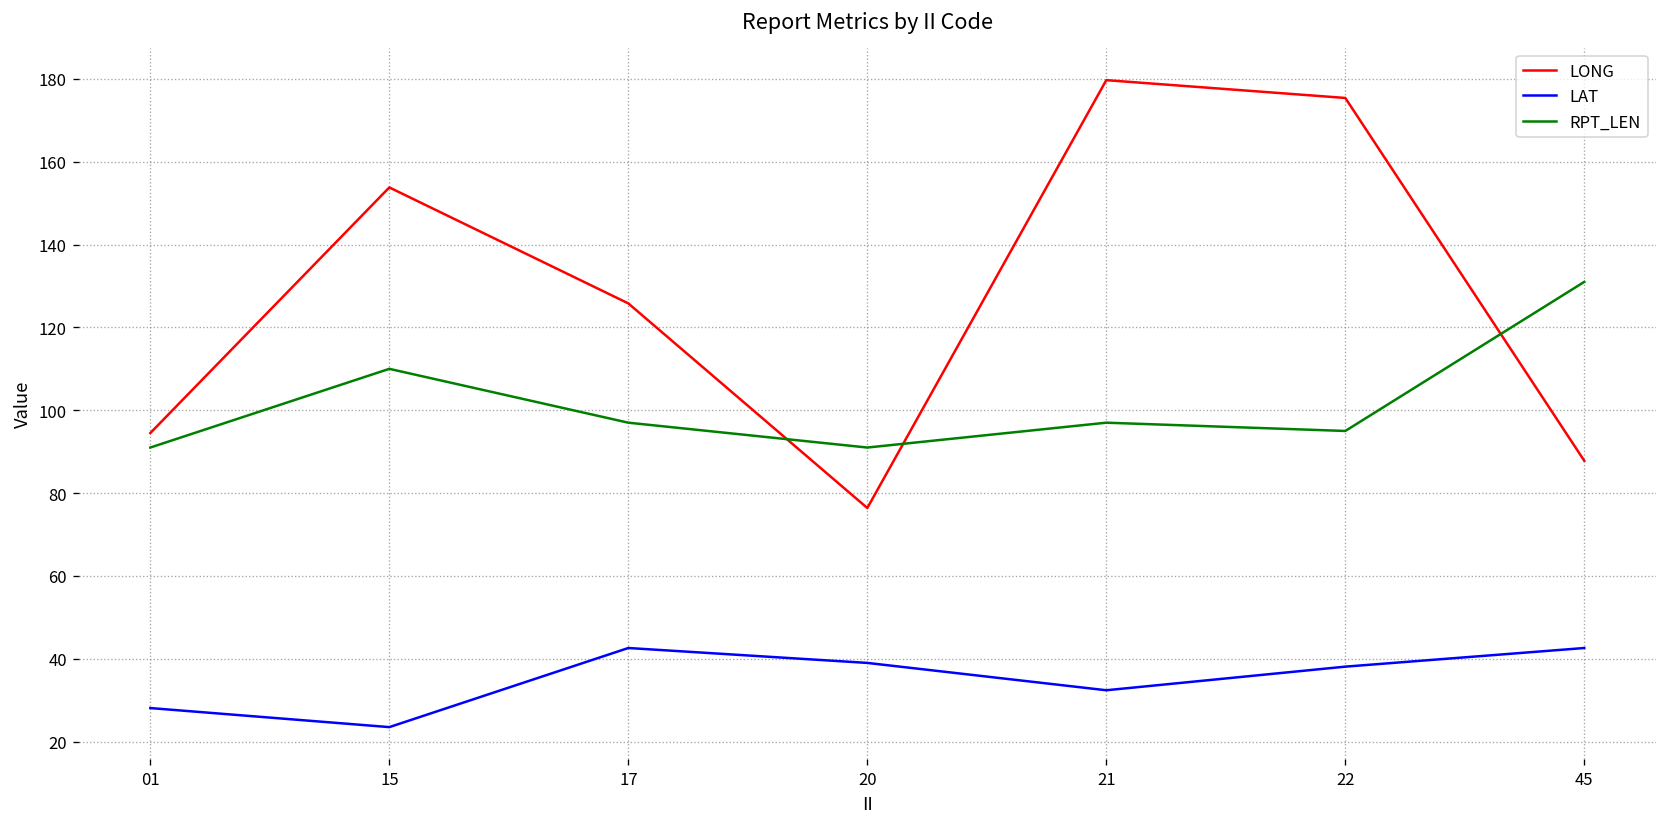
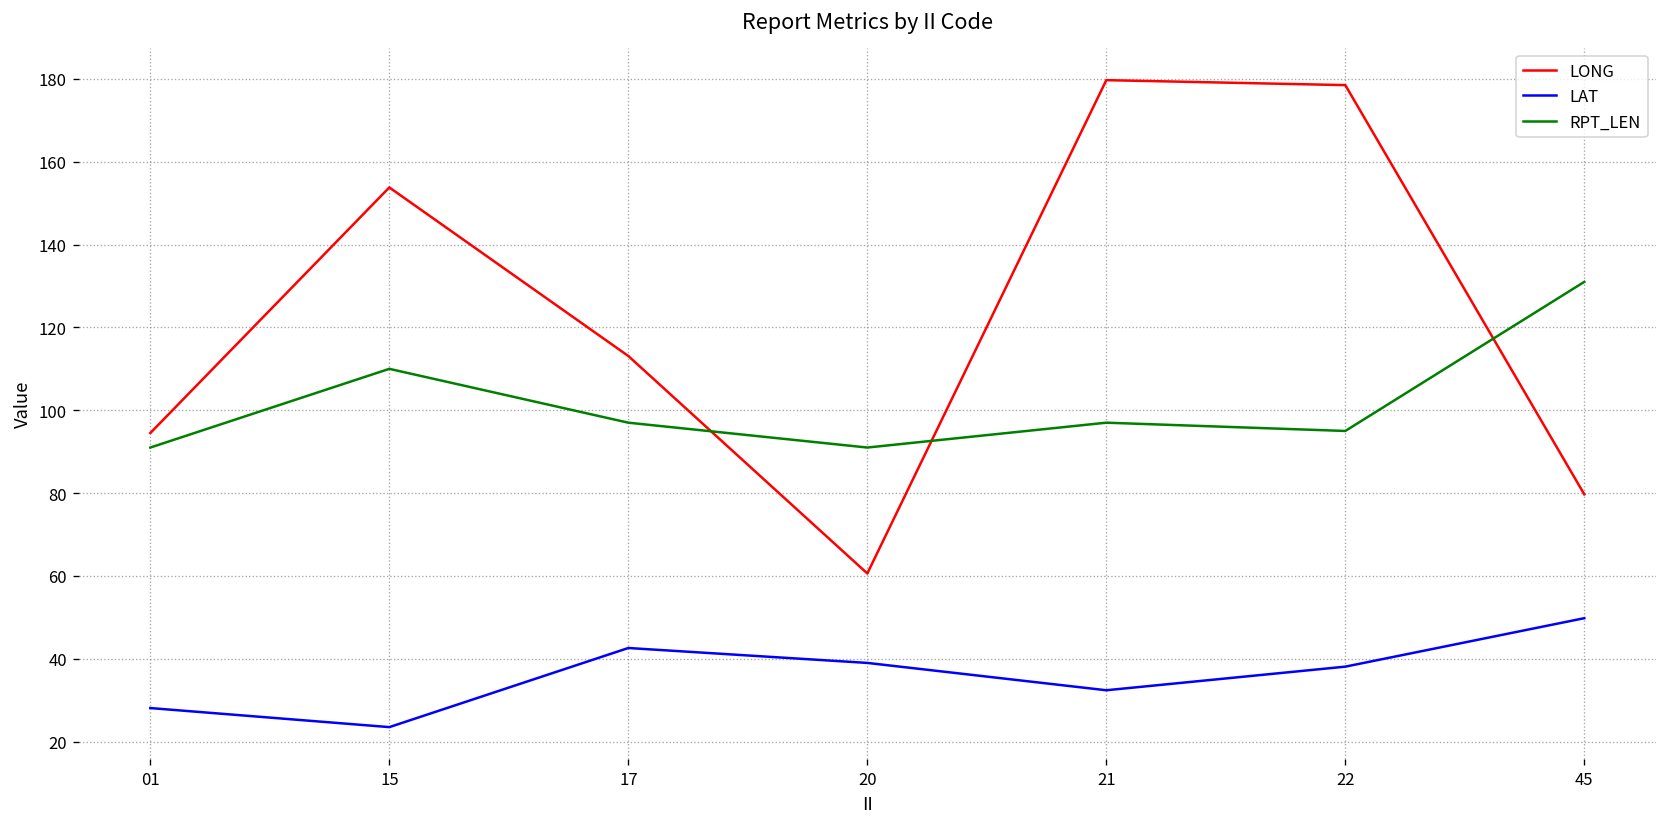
  {
    "LONG": {
      "01": 95,
      "15": 154,
-     "17": 126,
-     "20": 76,
+     "17": 113,
+     "20": 61,
      "21": 180,
-     "22": 175,
-     "45": 88
+     "22": 179,
+     "45": 80
    },
    "LAT": {
      "01": 28,
      "15": 24,
      "17": 43,
      "20": 39,
      "21": 32,
      "22": 38,
-     "45": 43
+     "45": 50
    },
    "RPT_LEN": {
      "01": 91,
      "15": 110,
      "17": 97,
      "20": 91,
      "21": 97,
      "22": 95,
      "45": 131
    }
  }
